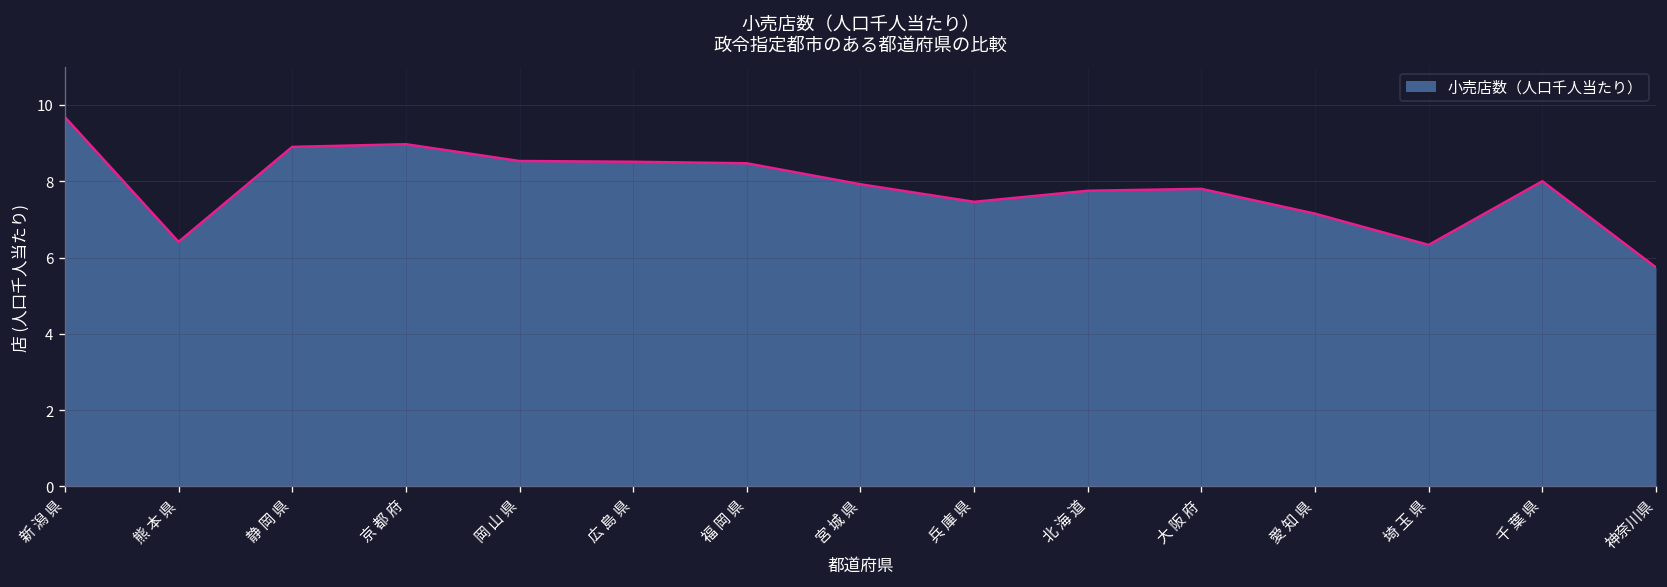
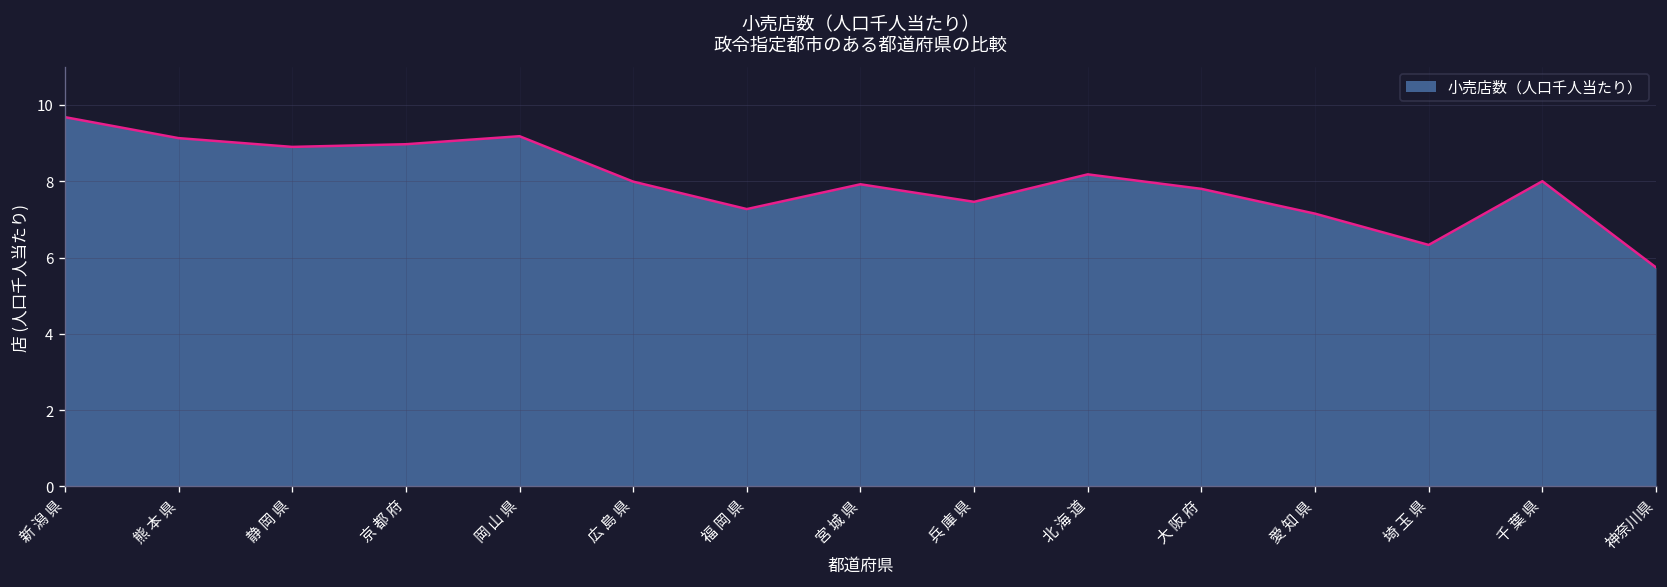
  {
    "新 潟 県": 9.7,
-   "熊 本 県": 6.4,
+   "熊 本 県": 9.1,
    "静 岡 県": 8.9,
    "京 都 府": 9.0,
-   "岡 山 県": 8.5,
-   "広 島 県": 8.5,
-   "福 岡 県": 8.5,
+   "岡 山 県": 9.2,
+   "広 島 県": 8.0,
+   "福 岡 県": 7.3,
    "宮 城 県": 7.9,
    "兵 庫 県": 7.5,
-   "北 海 道": 7.8,
+   "北 海 道": 8.2,
    "大 阪 府": 7.8,
    "愛 知 県": 7.2,
    "埼 玉 県": 6.3,
    "千 葉 県": 8.0,
    "神奈川県": 5.7
  }
